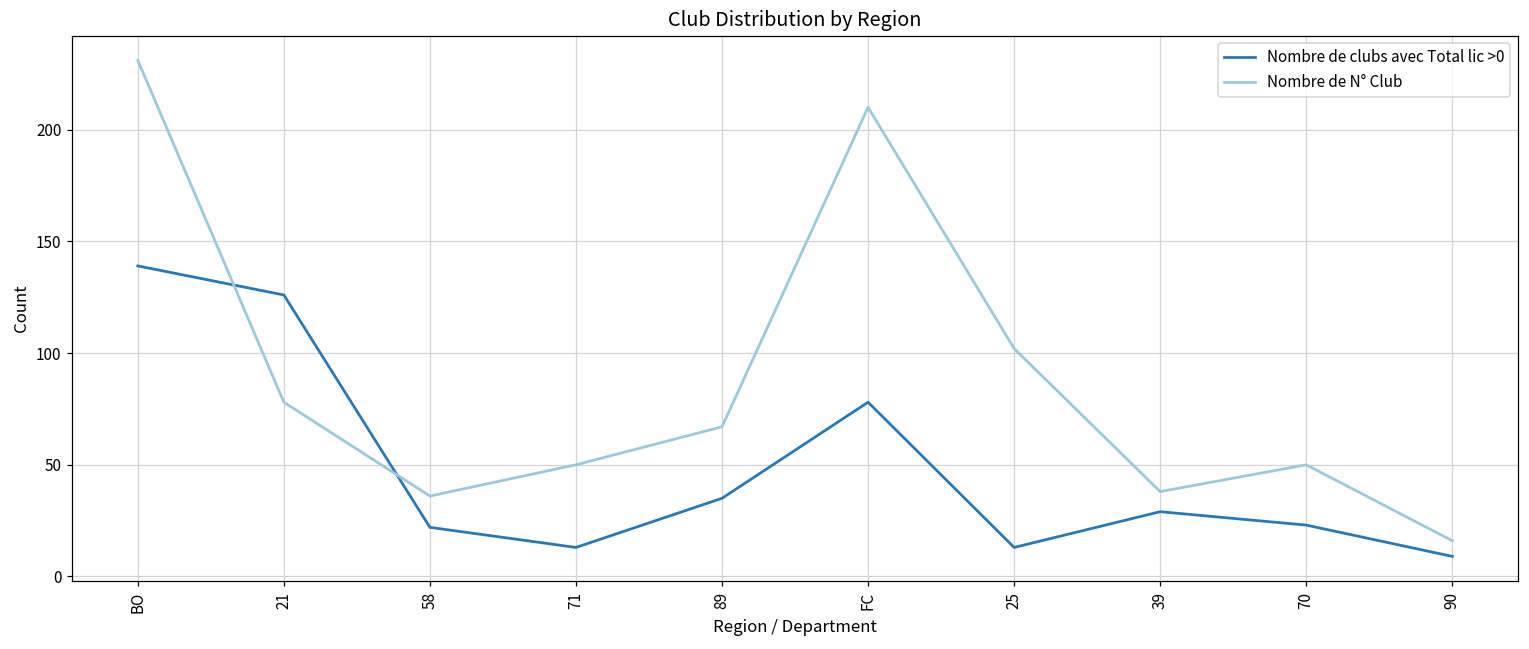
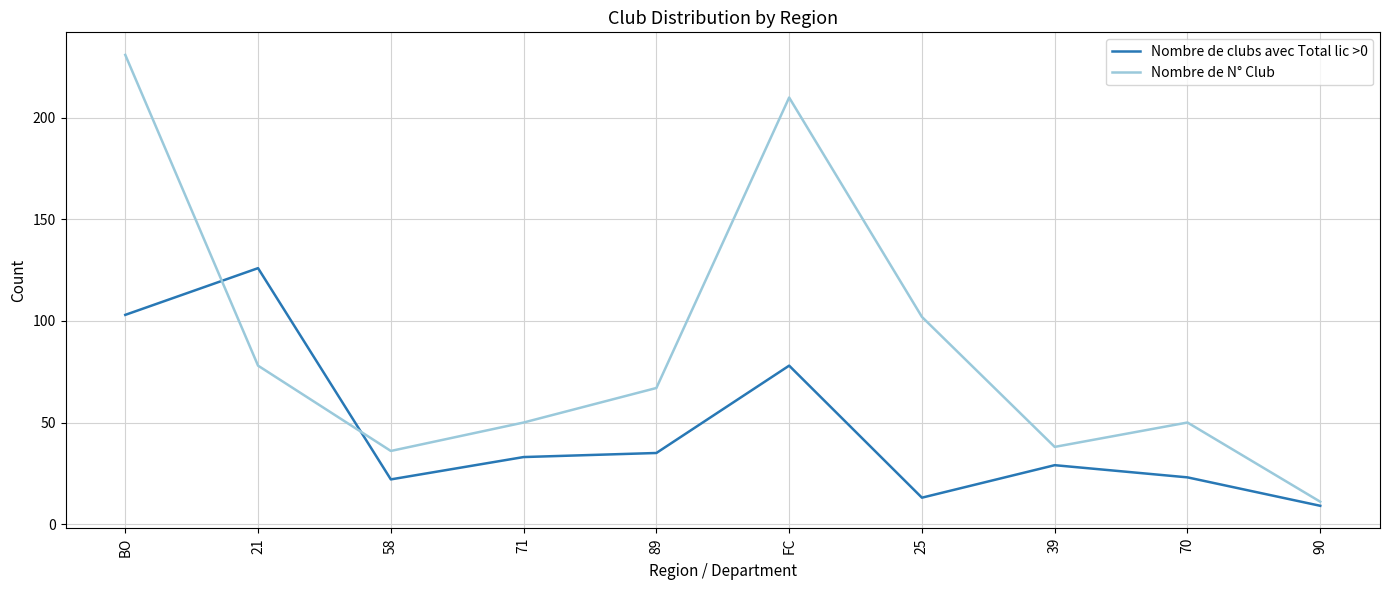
  {
    "Nombre de clubs avec Total lic >0": {
-     "BO": 139,
+     "BO": 103,
      "21": 126,
      "58": 22,
-     "71": 13,
+     "71": 33,
      "89": 35,
      "FC": 78,
      "25": 13,
      "39": 29,
      "70": 23,
      "90": 9
    },
    "Nombre de N° Club": {
      "BO": 231,
      "21": 78,
      "58": 36,
      "71": 50,
      "89": 67,
      "FC": 210,
      "25": 102,
      "39": 38,
      "70": 50,
-     "90": 16
+     "90": 11
    }
  }
